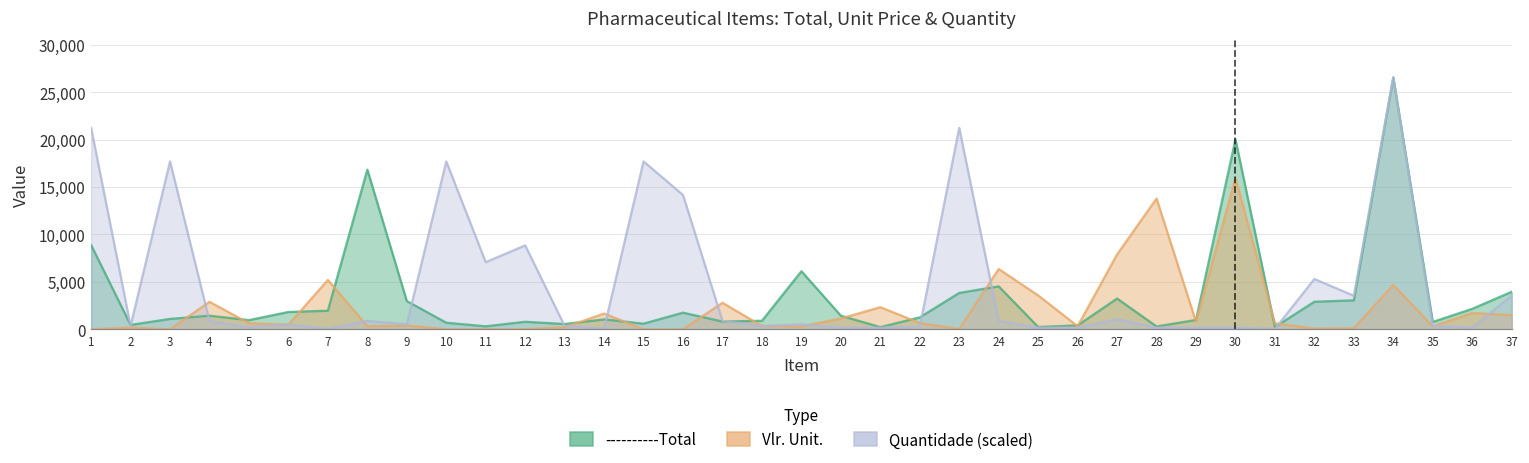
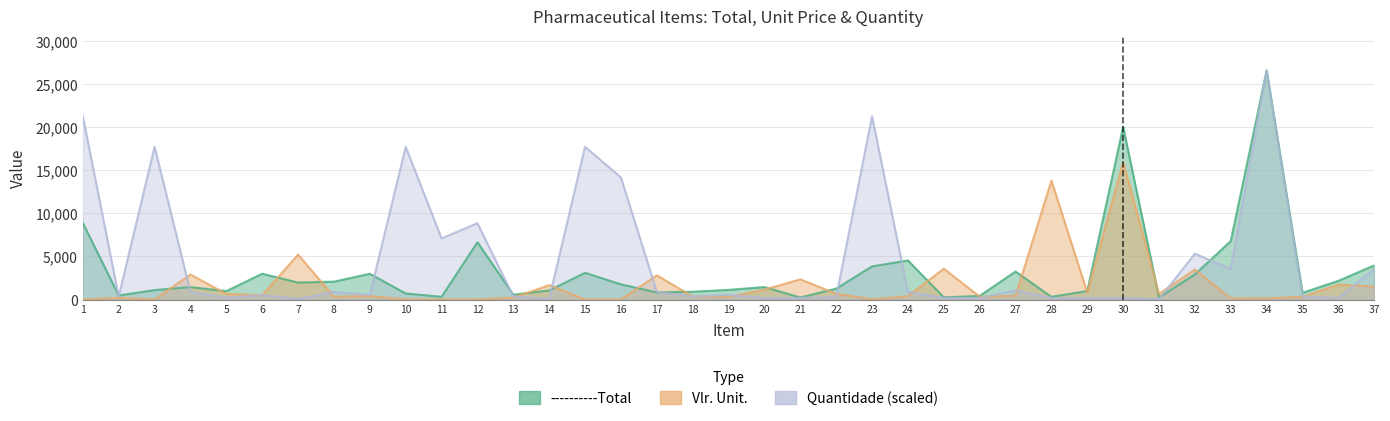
  {
    "----------Total": {
      "1": "9,000",
      "3": "1,000",
      "4": "1,000",
      "5": "1,000",
-     "6": "2,000",
+     "6": "3,000",
      "7": "2,000",
-     "8": "17,000",
+     "8": "2,000",
      "9": "3,000",
      "10": "1,000",
      "11": "0",
-     "12": "1,000",
+     "12": "7,000",
      "14": "1,000",
-     "15": "1,000",
+     "15": "3,000",
      "16": "2,000",
      "18": "1,000",
-     "19": "6,000",
+     "19": "1,000",
      "22": "1,000",
      "23": "4,000",
      "24": "5,000",
      "27": "3,000",
      "30": "20,000",
      "32": "3,000",
-     "33": "3,000",
+     "33": "7,000",
      "35": "1,000",
      "36": "2,000",
      "37": "4,000"
    },
    "Vlr. Unit.": {
      "1": "0",
      "3": "0",
      "4": "3,000",
      "5": "1,000",
      "7": "5,000",
      "8": "0",
      "10": "0",
      "11": "0",
      "12": "0",
      "14": "2,000",
      "15": "0",
      "16": "0",
      "17": "3,000",
      "21": "2,000",
      "22": "1,000",
      "23": "0",
-     "24": "6,000",
+     "24": "0",
      "25": "4,000",
-     "27": "8,000",
+     "27": "0",
      "28": "14,000",
      "30": "16,000",
      "31": "1,000",
-     "32": "0",
+     "32": "3,000",
      "33": "0",
-     "34": "5,000",
+     "34": "0",
      "36": "2,000",
      "37": "2,000"
    }
  }
